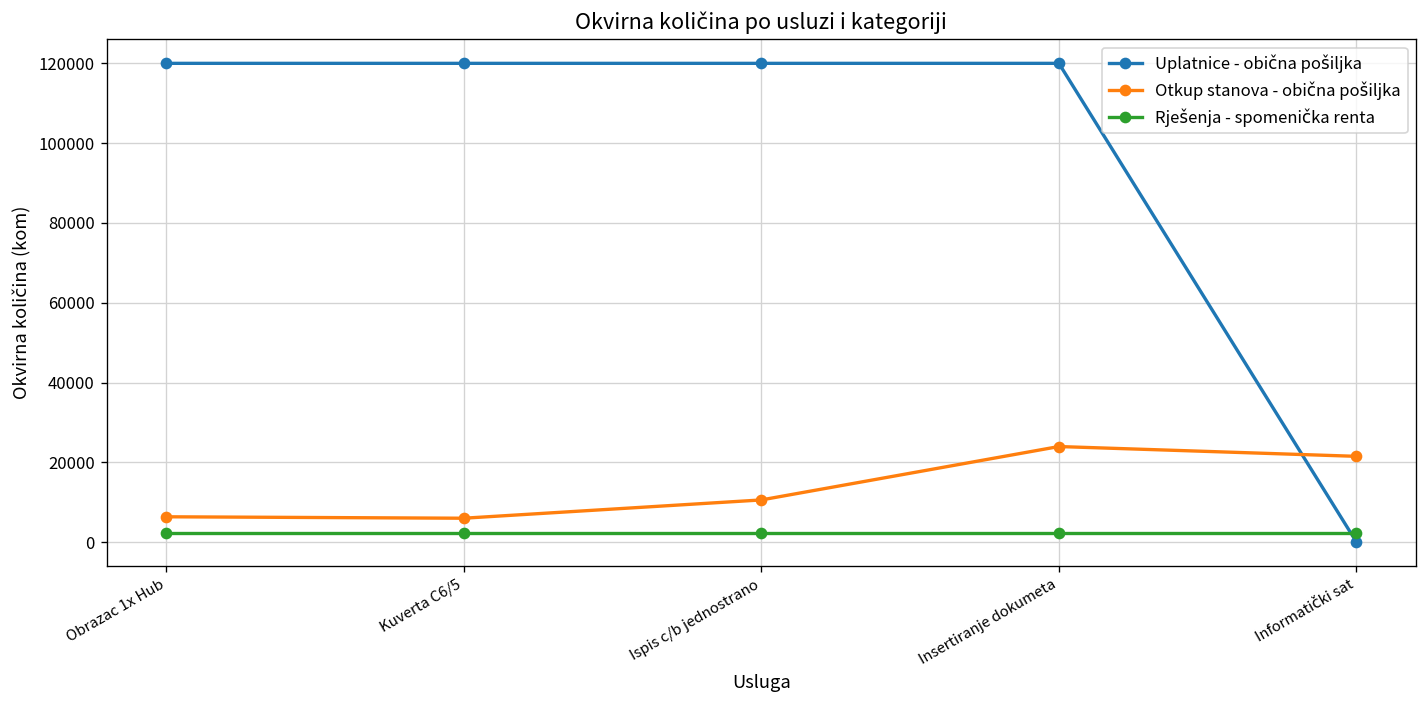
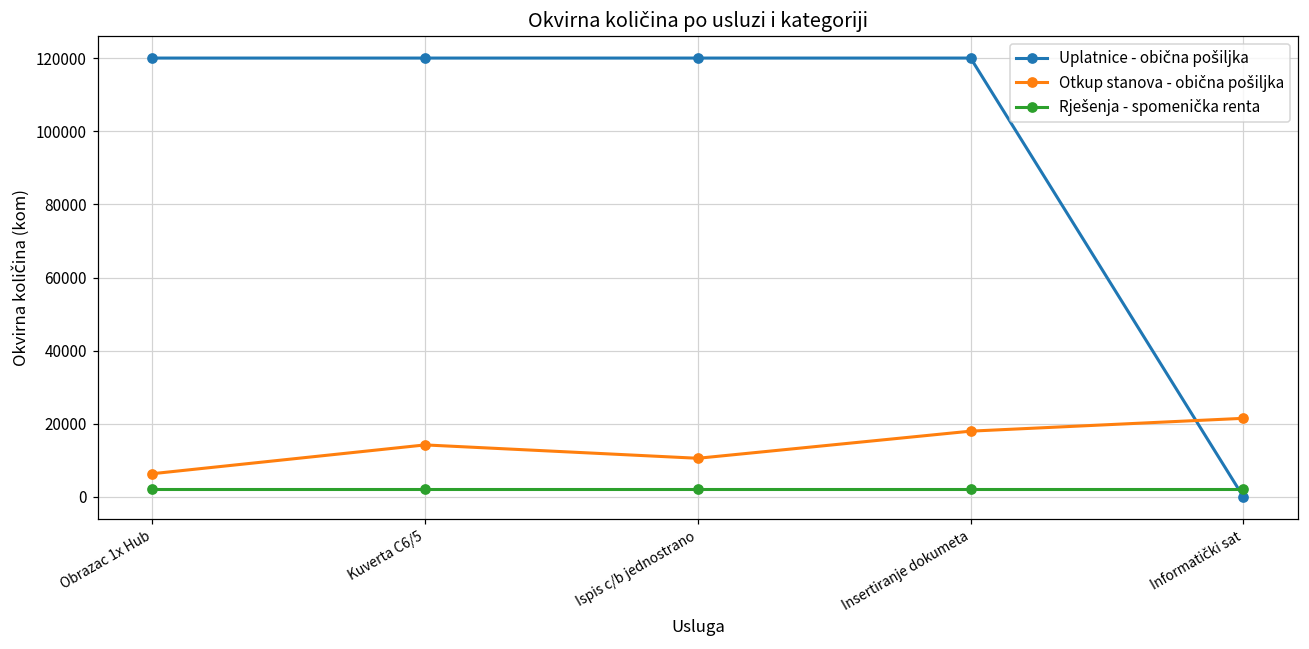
  {
    "Uplatnice - obična pošiljka": {
      "Obrazac 1x Hub": 120000,
      "Kuverta C6/5": 120000,
      "Ispis c/b jednostrano": 120000,
      "Insertiranje dokumeta": 120000,
      "Informatički sat": 0
    },
    "Otkup stanova - obična pošiljka": {
      "Obrazac 1x Hub": 6000,
-     "Kuverta C6/5": 6000,
+     "Kuverta C6/5": 14000,
      "Ispis c/b jednostrano": 11000,
-     "Insertiranje dokumeta": 24000,
+     "Insertiranje dokumeta": 18000,
      "Informatički sat": 22000
    },
    "Rješenja - spomenička renta": {
      "Obrazac 1x Hub": 2000,
      "Kuverta C6/5": 2000,
      "Ispis c/b jednostrano": 2000,
      "Insertiranje dokumeta": 2000,
      "Informatički sat": 2000
    }
  }
